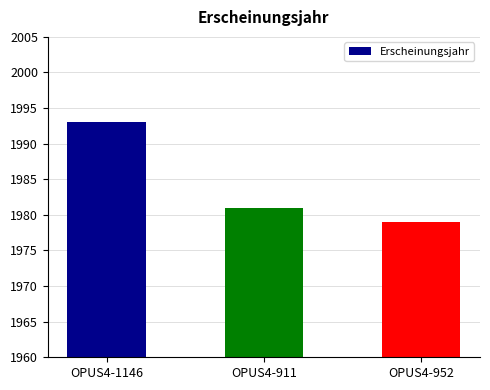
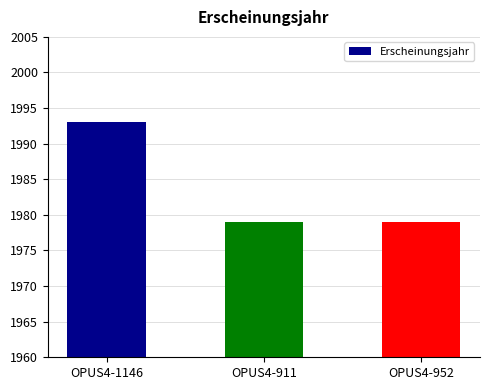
  {
    "OPUS4-1146": 1993,
-   "OPUS4-911": 1981,
+   "OPUS4-911": 1979,
    "OPUS4-952": 1979
  }
